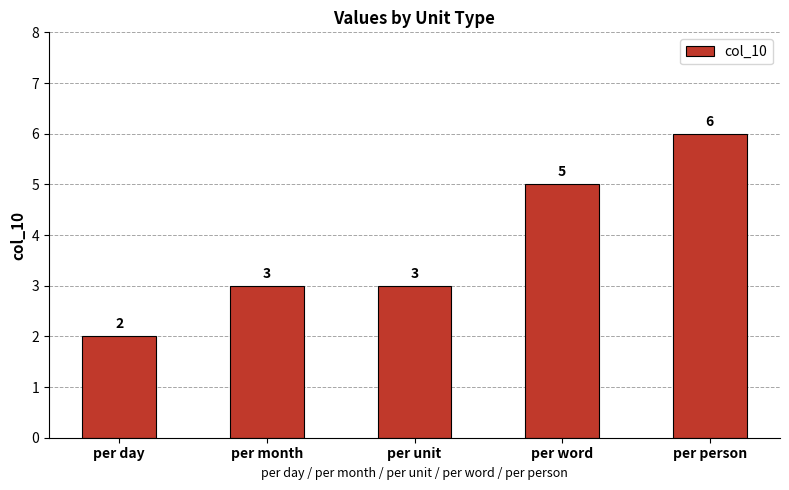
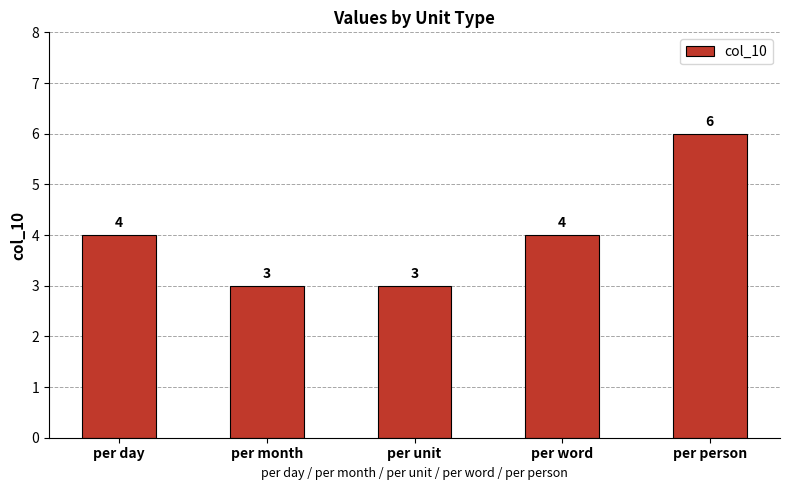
  {
-   "per day": 2,
+   "per day": 4,
    "per month": 3,
    "per unit": 3,
-   "per word": 5,
+   "per word": 4,
    "per person": 6
  }
